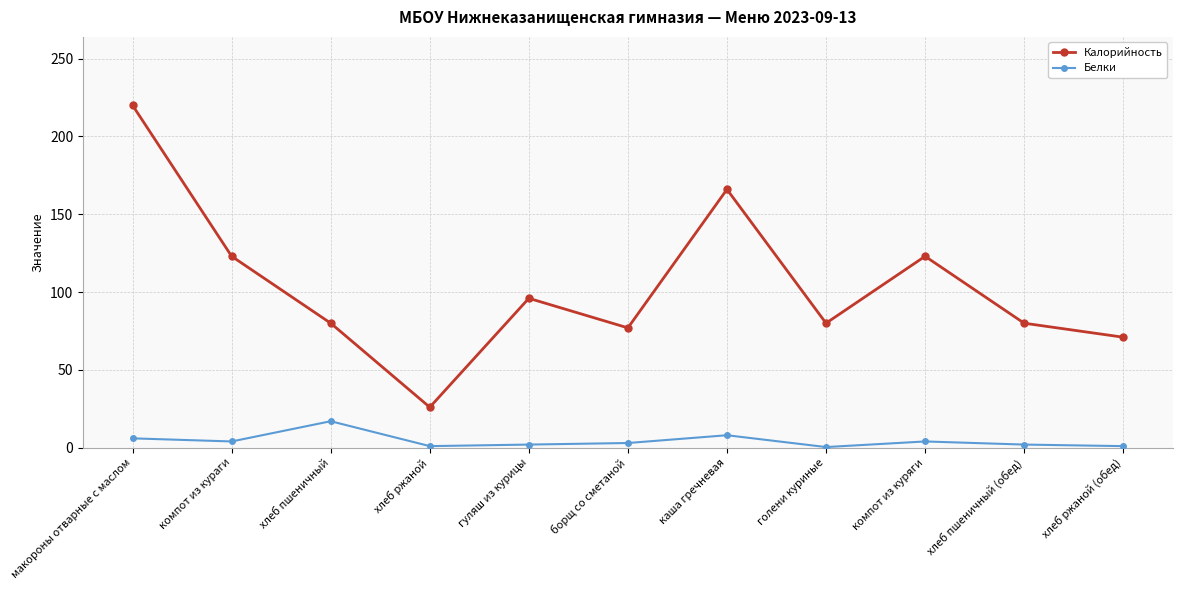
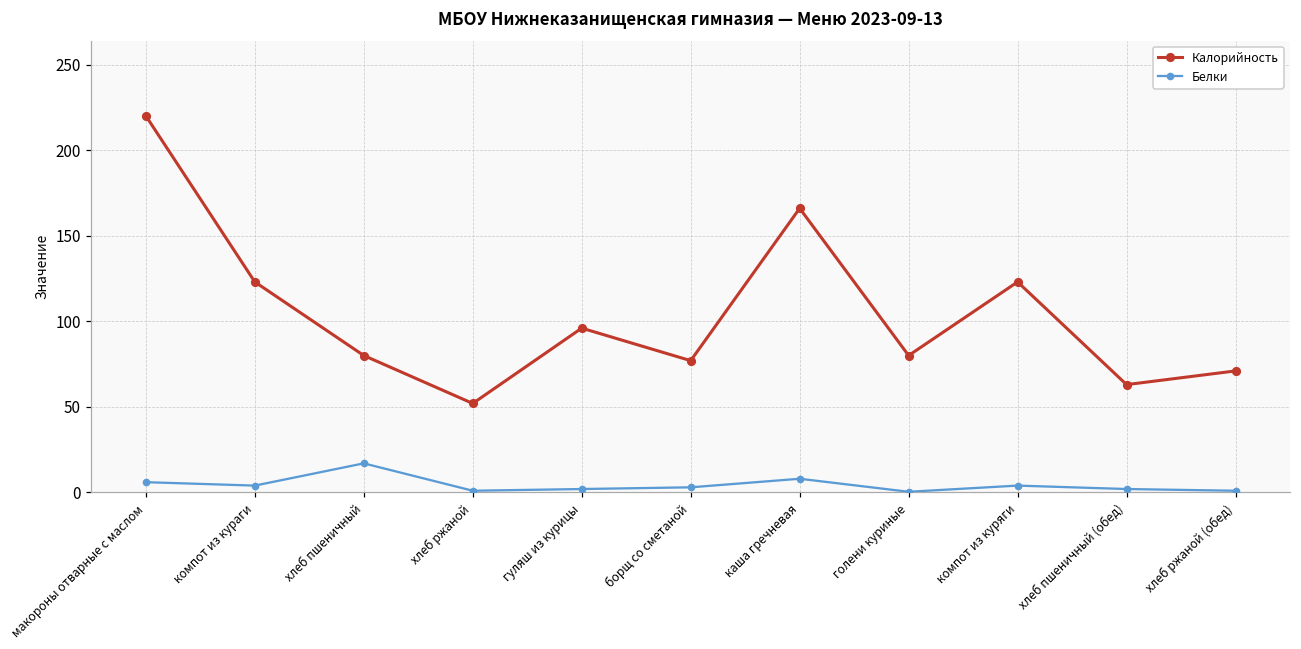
  {
    "Калорийность": {
      "макороны отварные с маслом": 220,
      "компот из кураги": 123,
      "хлеб пшеничный": 80,
-     "хлеб ржаной": 26,
+     "хлеб ржаной": 52,
      "гуляш из курицы": 96,
      "борщ со сметаной": 77,
      "каша гречневая": 166,
      "голени куриные": 80,
      "компот из куряги": 123,
-     "хлеб пшеничный (обед)": 80,
+     "хлеб пшеничный (обед)": 63,
      "хлеб ржаной (обед)": 71
    },
    "Белки": {
      "макороны отварные с маслом": 6,
      "компот из кураги": 4,
      "хлеб пшеничный": 17,
      "хлеб ржаной": 1,
      "гуляш из курицы": 2,
      "борщ со сметаной": 3,
      "каша гречневая": 8,
      "голени куриные": 0,
      "компот из куряги": 4,
      "хлеб пшеничный (обед)": 2,
      "хлеб ржаной (обед)": 1
    }
  }
